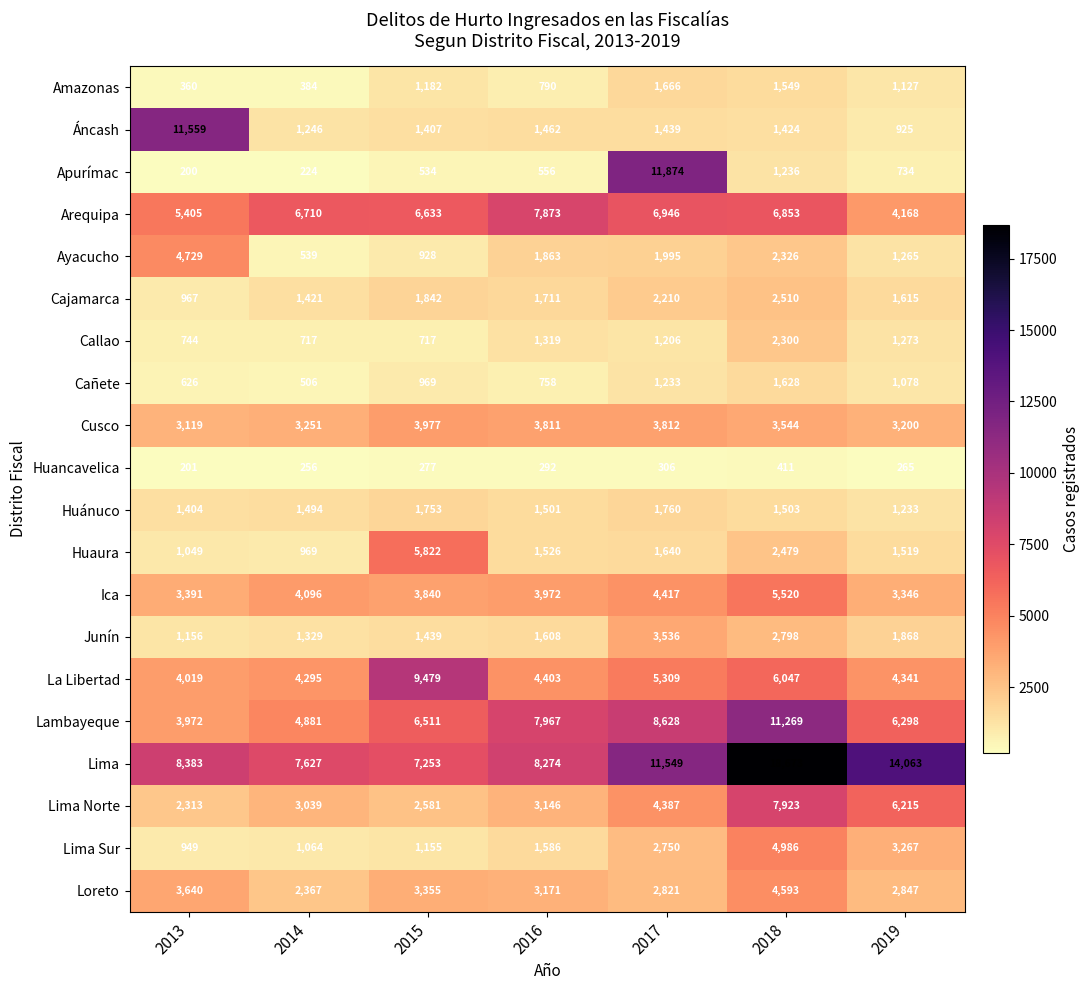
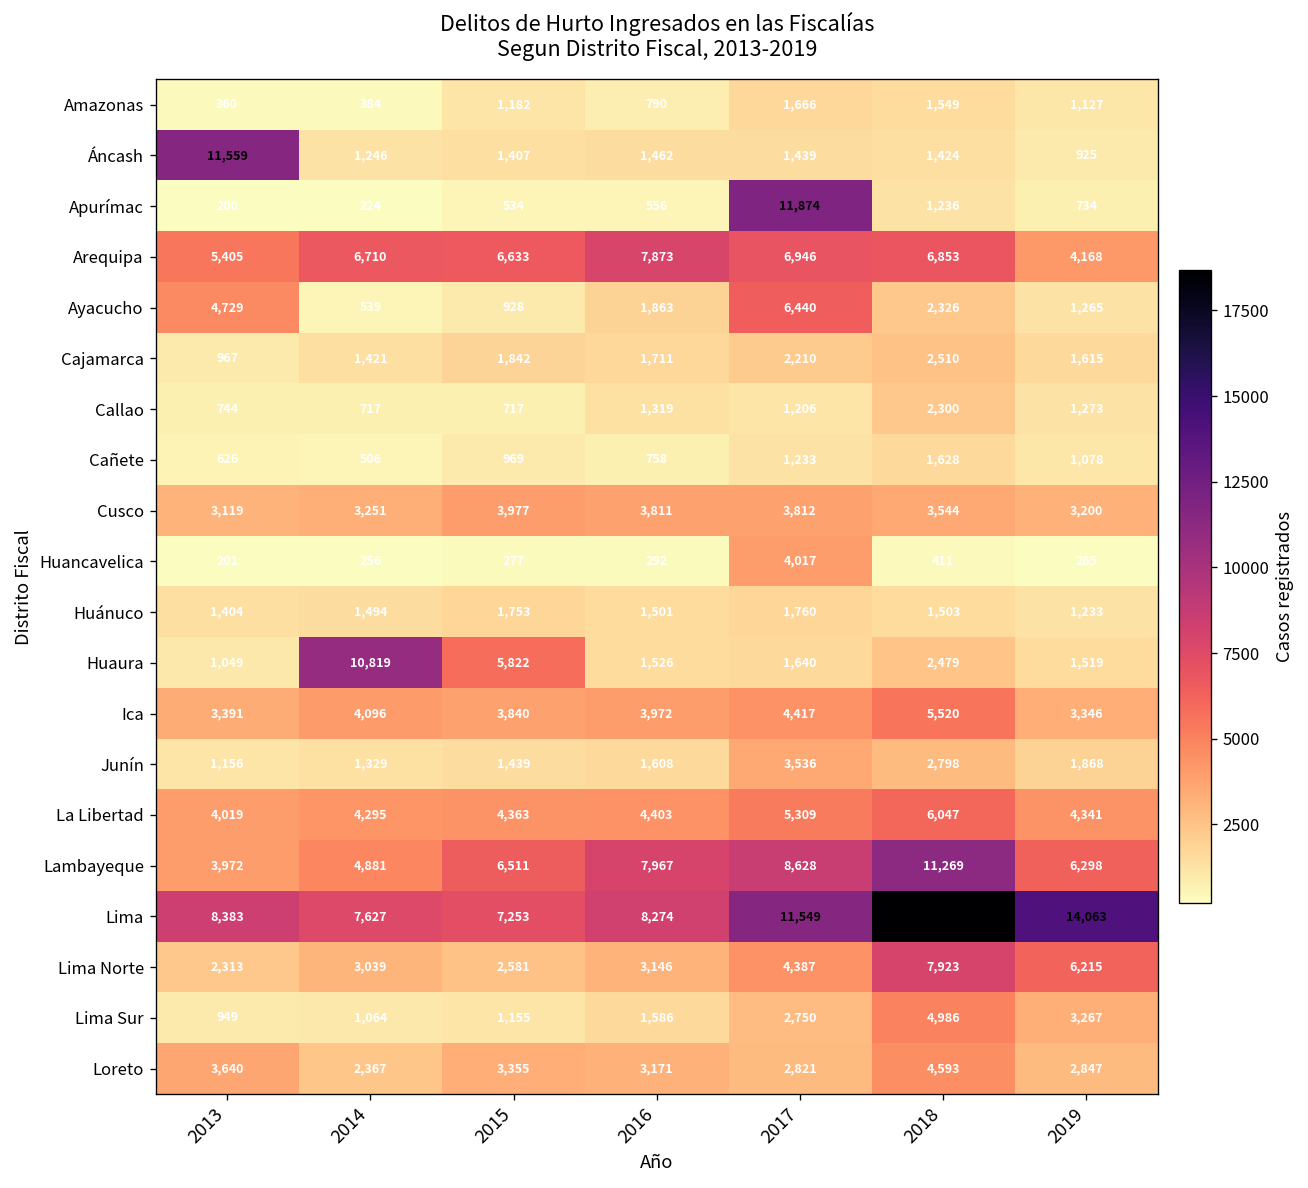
  {
    "Amazonas": {
      "2013": "360",
      "2014": "384",
      "2015": "1,182",
      "2016": "790",
      "2017": "1,666",
      "2018": "1,549",
      "2019": "1,127"
    },
    "Áncash": {
      "2013": "11,559",
      "2014": "1,246",
      "2015": "1,407",
      "2016": "1,462",
      "2017": "1,439",
      "2018": "1,424",
      "2019": "925"
    },
    "Apurímac": {
      "2013": "200",
      "2014": "224",
      "2015": "534",
      "2016": "556",
      "2017": "11,874",
      "2018": "1,236",
      "2019": "734"
    },
    "Arequipa": {
      "2013": "5,405",
      "2014": "6,710",
      "2015": "6,633",
      "2016": "7,873",
      "2017": "6,946",
      "2018": "6,853",
      "2019": "4,168"
    },
    "Ayacucho": {
      "2013": "4,729",
      "2014": "539",
      "2015": "928",
      "2016": "1,863",
-     "2017": "1,995",
+     "2017": "6,440",
      "2018": "2,326",
      "2019": "1,265"
    },
    "Cajamarca": {
      "2013": "967",
      "2014": "1,421",
      "2015": "1,842",
      "2016": "1,711",
      "2017": "2,210",
      "2018": "2,510",
      "2019": "1,615"
    },
    "Callao": {
      "2013": "744",
      "2014": "717",
      "2015": "717",
      "2016": "1,319",
      "2017": "1,206",
      "2018": "2,300",
      "2019": "1,273"
    },
    "Cañete": {
      "2013": "626",
      "2014": "506",
      "2015": "969",
      "2016": "758",
      "2017": "1,233",
      "2018": "1,628",
      "2019": "1,078"
    },
    "Cusco": {
      "2013": "3,119",
      "2014": "3,251",
      "2015": "3,977",
      "2016": "3,811",
      "2017": "3,812",
      "2018": "3,544",
      "2019": "3,200"
    },
    "Huancavelica": {
      "2013": "201",
      "2014": "256",
      "2015": "277",
      "2016": "292",
-     "2017": "306",
+     "2017": "4,017",
      "2018": "411",
      "2019": "265"
    },
    "Huánuco": {
      "2013": "1,404",
      "2014": "1,494",
      "2015": "1,753",
      "2016": "1,501",
      "2017": "1,760",
      "2018": "1,503",
      "2019": "1,233"
    },
    "Huaura": {
      "2013": "1,049",
-     "2014": "969",
+     "2014": "10,819",
      "2015": "5,822",
      "2016": "1,526",
      "2017": "1,640",
      "2018": "2,479",
      "2019": "1,519"
    },
    "Ica": {
      "2013": "3,391",
      "2014": "4,096",
      "2015": "3,840",
      "2016": "3,972",
      "2017": "4,417",
      "2018": "5,520",
      "2019": "3,346"
    },
    "Junín": {
      "2013": "1,156",
      "2014": "1,329",
      "2015": "1,439",
      "2016": "1,608",
      "2017": "3,536",
      "2018": "2,798",
      "2019": "1,868"
    },
    "La Libertad": {
      "2013": "4,019",
      "2014": "4,295",
-     "2015": "9,479",
+     "2015": "4,363",
      "2016": "4,403",
      "2017": "5,309",
      "2018": "6,047",
      "2019": "4,341"
    },
    "Lambayeque": {
      "2013": "3,972",
      "2014": "4,881",
      "2015": "6,511",
      "2016": "7,967",
      "2017": "8,628",
      "2018": "11,269",
      "2019": "6,298"
    },
    "Lima": {
      "2013": "8,383",
      "2014": "7,627",
      "2015": "7,253",
      "2016": "8,274",
      "2017": "11,549",
      "2019": "14,063"
    },
    "Lima Norte": {
      "2013": "2,313",
      "2014": "3,039",
      "2015": "2,581",
      "2016": "3,146",
      "2017": "4,387",
      "2018": "7,923",
      "2019": "6,215"
    },
    "Lima Sur": {
      "2013": "949",
      "2014": "1,064",
      "2015": "1,155",
      "2016": "1,586",
      "2017": "2,750",
      "2018": "4,986",
      "2019": "3,267"
    },
    "Loreto": {
      "2013": "3,640",
      "2014": "2,367",
      "2015": "3,355",
      "2016": "3,171",
      "2017": "2,821",
      "2018": "4,593",
      "2019": "2,847"
    }
  }
